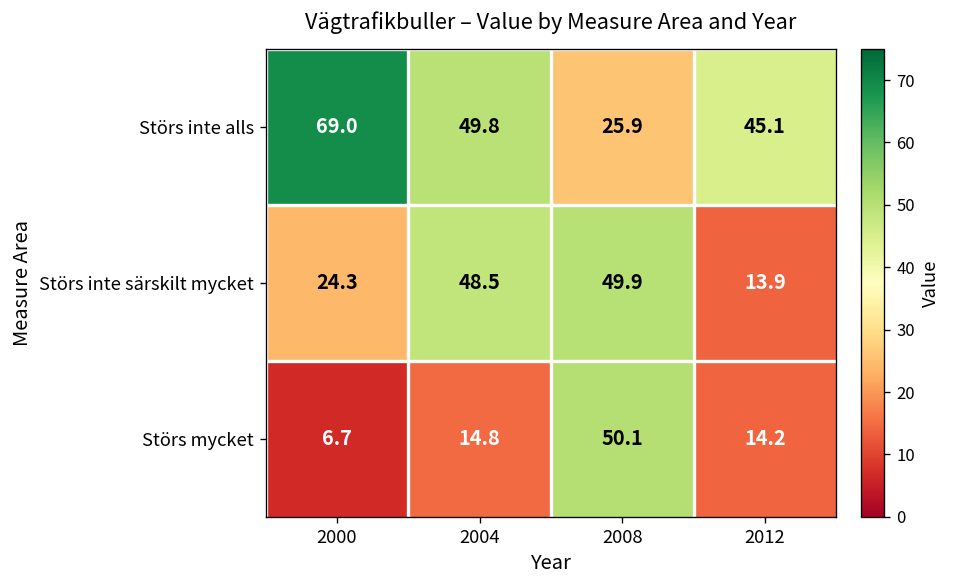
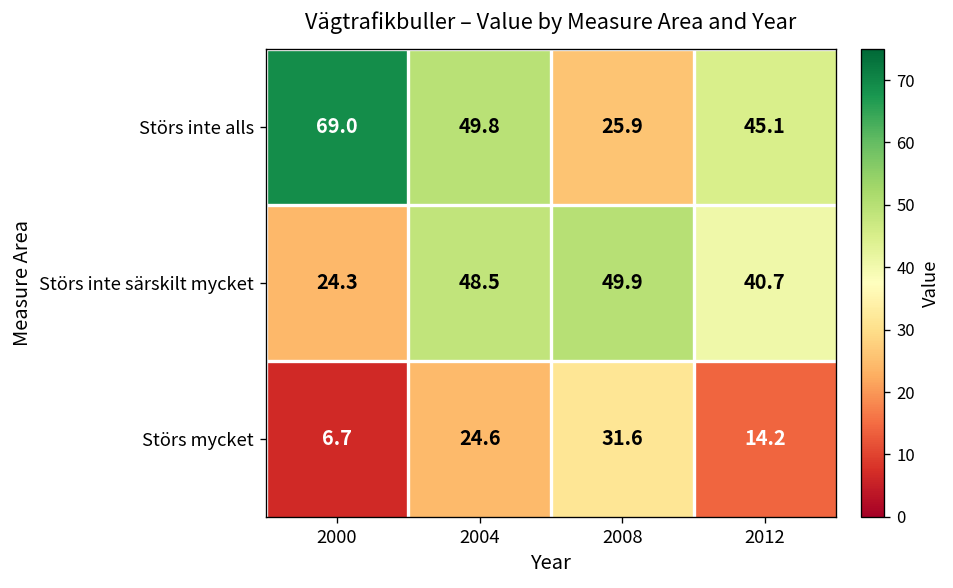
  {
    "Störs inte alls": {
      "2000": 69.0,
      "2004": 49.8,
      "2008": 25.9,
      "2012": 45.1
    },
    "Störs inte särskilt mycket": {
      "2000": 24.3,
      "2004": 48.5,
      "2008": 49.9,
-     "2012": 13.9
+     "2012": 40.7
    },
    "Störs mycket": {
      "2000": 6.7,
-     "2004": 14.8,
-     "2008": 50.1,
+     "2004": 24.6,
+     "2008": 31.6,
      "2012": 14.2
    }
  }
